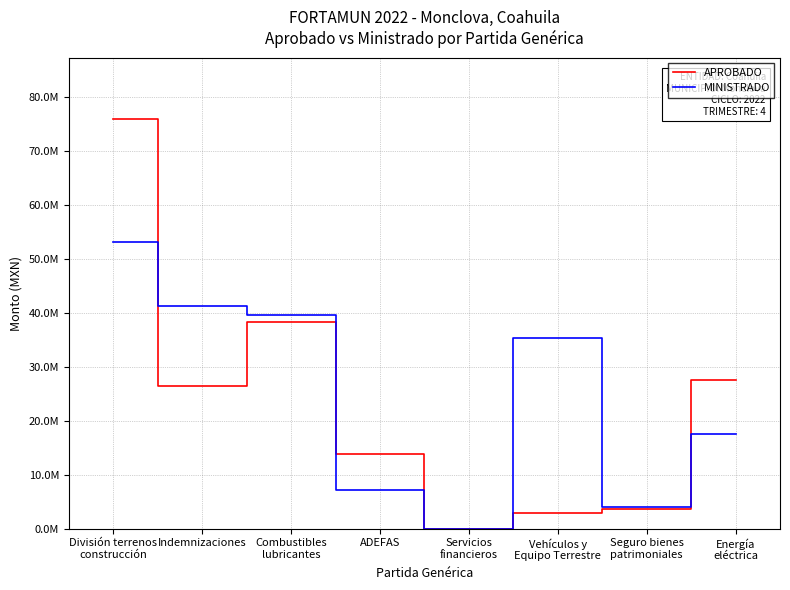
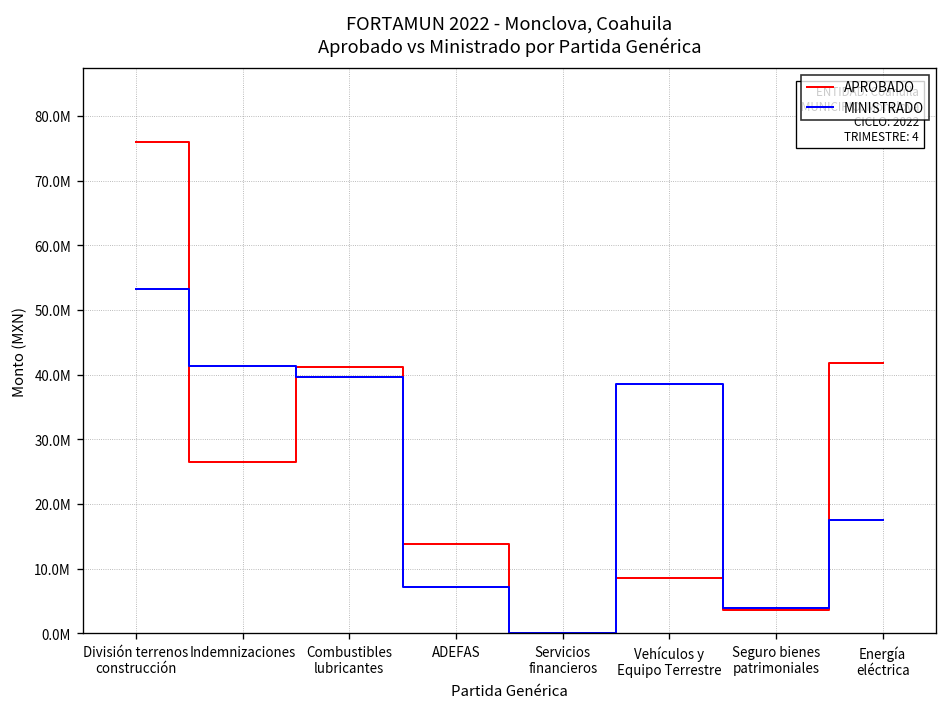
  {
    "APROBADO": {
      "División terrenos construcción": 76000000,
      "Indemnizaciones": 27000000,
-     "Combustibles lubricantes": 38000000,
+     "Combustibles lubricantes": 41000000,
      "ADEFAS": 14000000,
-     "Vehículos y Equipo Terrestre": 3000000,
-     "Energía eléctrica": 28000000
+     "Vehículos y Equipo Terrestre": 9000000,
+     "Energía eléctrica": 42000000
    },
    "MINISTRADO": {
      "División terrenos construcción": 53000000,
      "Indemnizaciones": 41000000,
      "Combustibles lubricantes": 40000000,
      "ADEFAS": 7000000,
-     "Vehículos y Equipo Terrestre": 35000000,
+     "Vehículos y Equipo Terrestre": 39000000,
      "Energía eléctrica": 18000000
    }
  }
